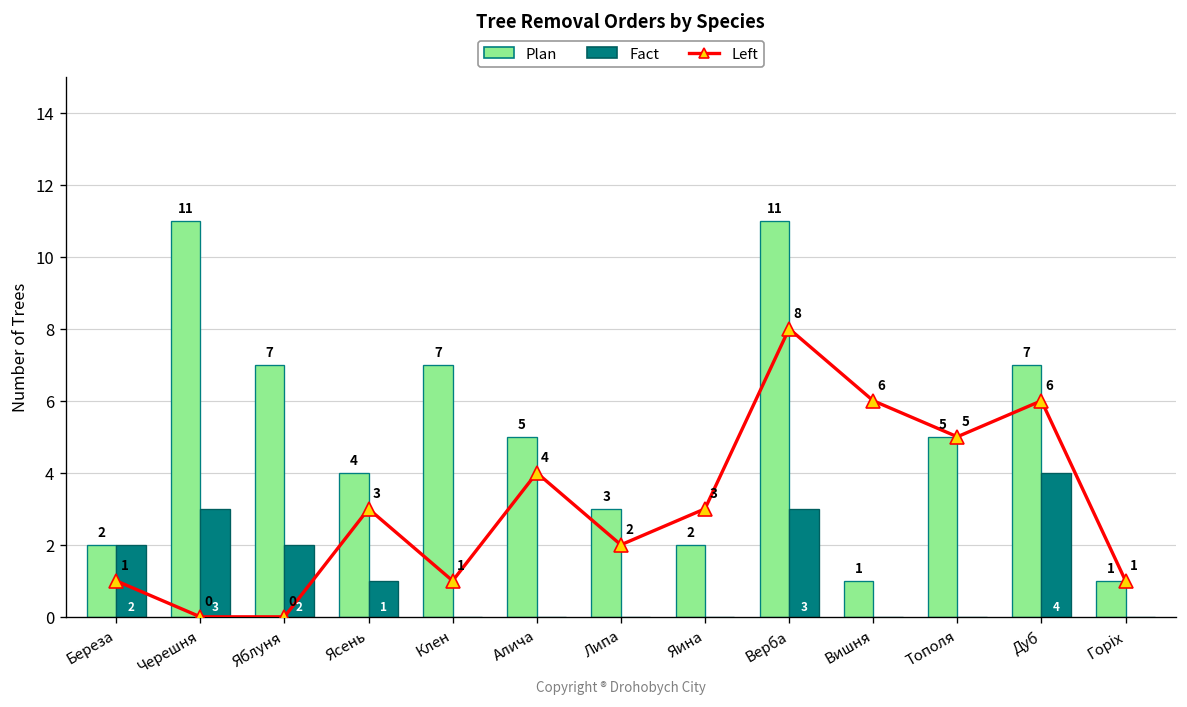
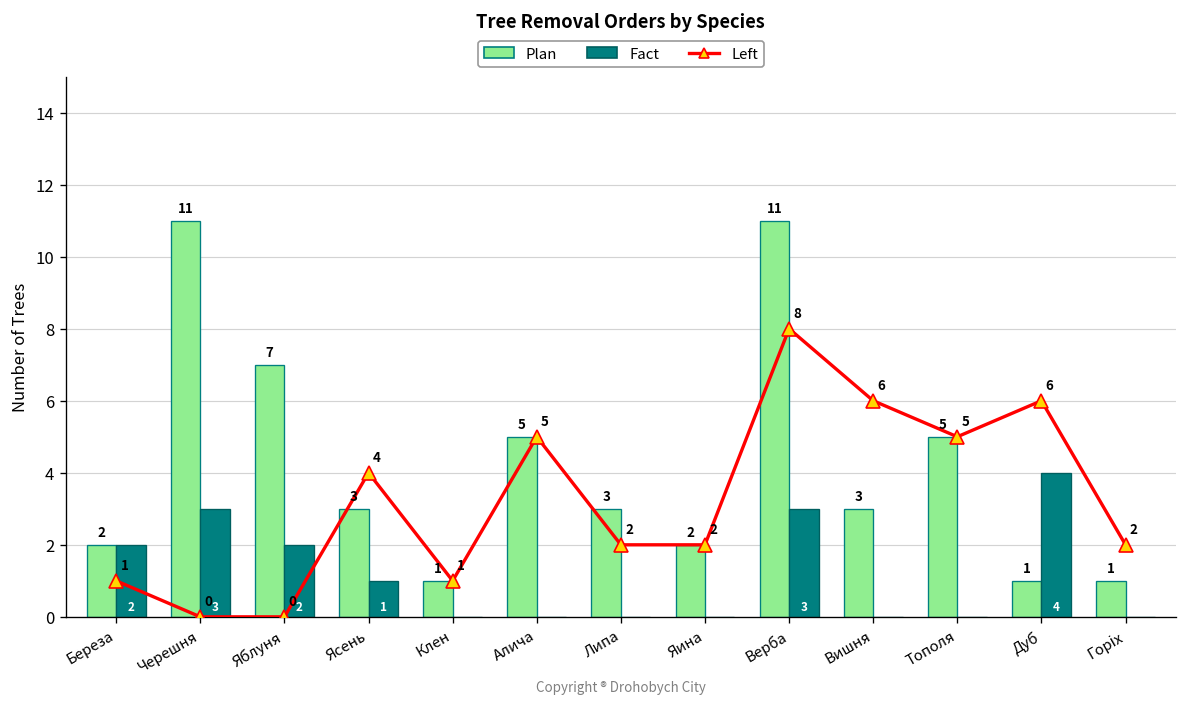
  {
    "Plan": {
      "Береза": 2,
      "Черешня": 11,
      "Яблуня": 7,
-     "Ясень": 4,
-     "Клен": 7,
+     "Ясень": 3,
+     "Клен": 1,
      "Алича": 5,
      "Липа": 3,
      "Яина": 2,
      "Верба": 11,
-     "Вишня": 1,
+     "Вишня": 3,
      "Тополя": 5,
-     "Дуб": 7,
+     "Дуб": 1,
      "Горіх": 1
    },
    "Left": {
      "Береза": 1,
      "Черешня": 0,
      "Яблуня": 0,
-     "Ясень": 3,
+     "Ясень": 4,
      "Клен": 1,
-     "Алича": 4,
+     "Алича": 5,
      "Липа": 2,
-     "Яина": 3,
+     "Яина": 2,
      "Верба": 8,
      "Вишня": 6,
      "Тополя": 5,
      "Дуб": 6,
-     "Горіх": 1
+     "Горіх": 2
    },
    "Fact": {
      "Береза": 2,
      "Черешня": 3,
      "Яблуня": 2,
      "Ясень": 1,
      "Верба": 3,
      "Дуб": 4
    }
  }
